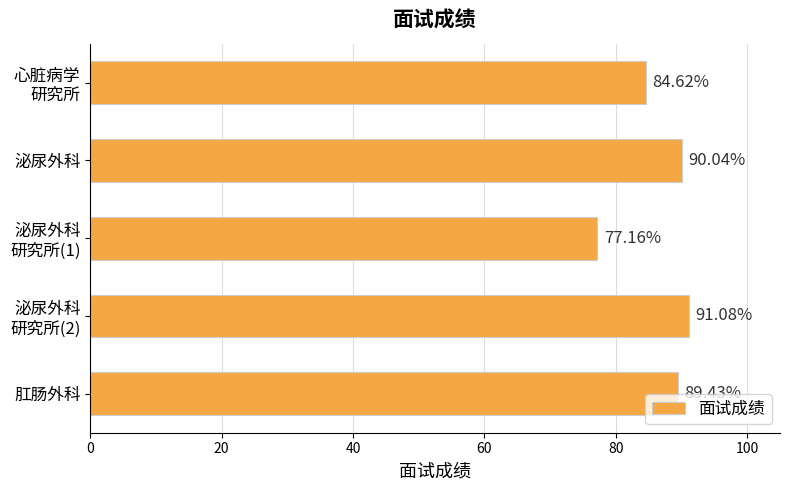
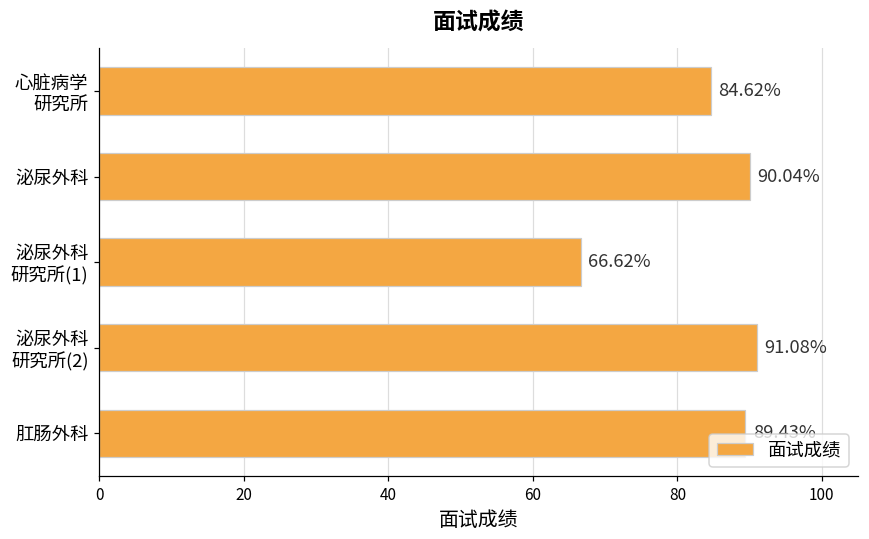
  {
    "心脏病学 研究所": "84.62%",
    "泌尿外科": "90.04%",
-   "泌尿外科 研究所(1)": "77.16%",
+   "泌尿外科 研究所(1)": "66.62%",
    "泌尿外科 研究所(2)": "91.08%"
  }
